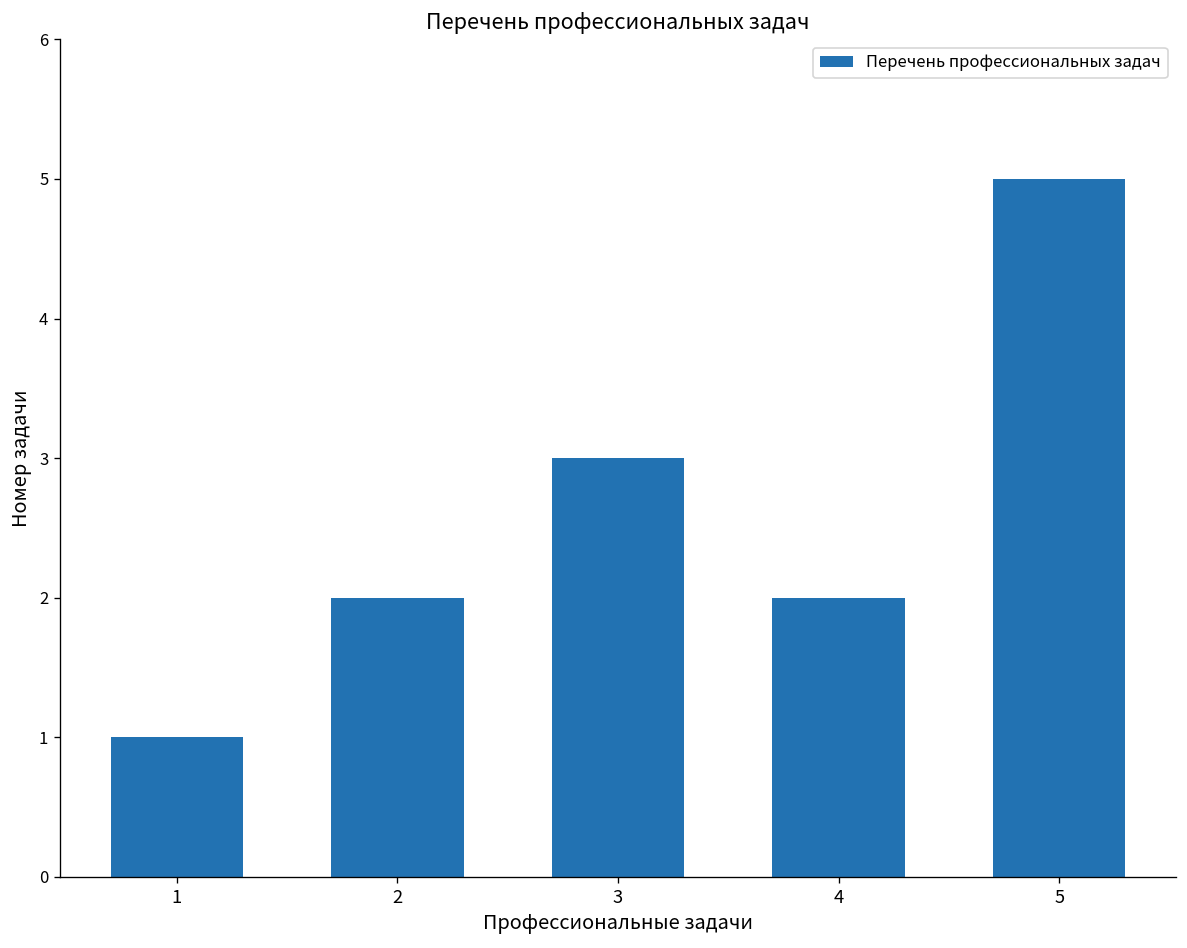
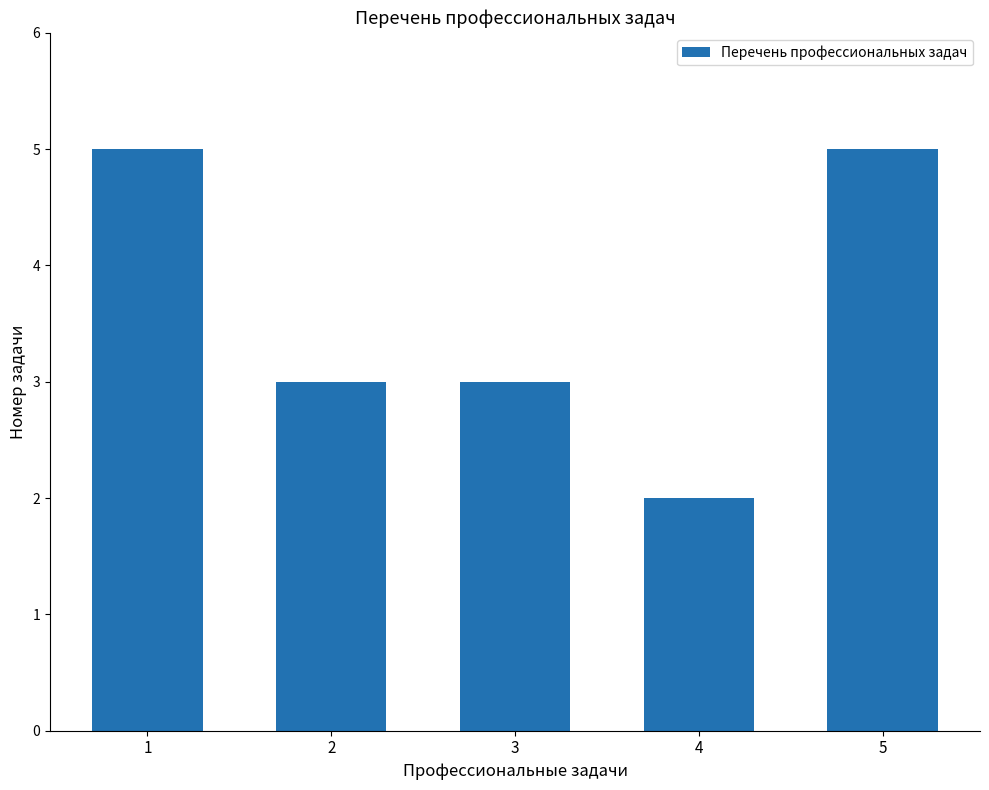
  {
-   "1": 1,
-   "2": 2,
+   "1": 5,
+   "2": 3,
    "3": 3,
    "4": 2,
    "5": 5
  }
